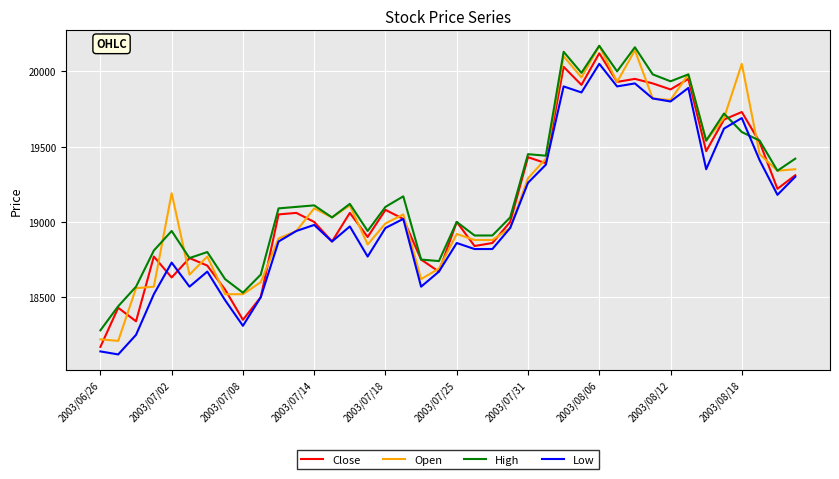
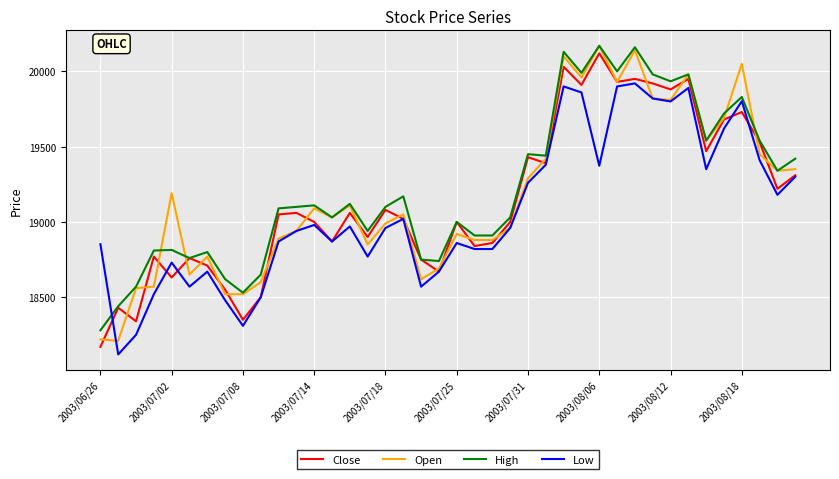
  {
    "Close": {
      "2003/06/26": 18170,
      "2003/07/02": 18630,
      "2003/07/08": 18350,
      "2003/07/14": 19000,
      "2003/07/18": 19080,
      "2003/07/31": 19430,
      "2003/08/06": 20120,
      "2003/08/12": 19880,
      "2003/08/18": 19730
    },
    "Open": {
      "2003/06/26": 18220,
      "2003/07/02": 19190,
      "2003/07/14": 19090,
      "2003/07/18": 18990,
      "2003/07/25": 18920,
      "2003/07/31": 19290,
      "2003/08/18": 20050
    },
    "High": {
      "2003/06/26": 18280,
-     "2003/07/02": 18940,
+     "2003/07/02": 18810,
      "2003/07/14": 19110,
      "2003/07/18": 19100,
      "2003/07/31": 19450,
      "2003/08/12": 19930,
-     "2003/08/18": 19600
+     "2003/08/18": 19830
    },
    "Low": {
-     "2003/06/26": 18140,
+     "2003/06/26": 18850,
      "2003/07/02": 18730,
      "2003/07/08": 18310,
      "2003/07/14": 18980,
      "2003/07/18": 18960,
      "2003/07/25": 18860,
      "2003/07/31": 19260,
-     "2003/08/06": 20050,
-     "2003/08/18": 19690
+     "2003/08/06": 19370,
+     "2003/08/18": 19800
    }
  }
